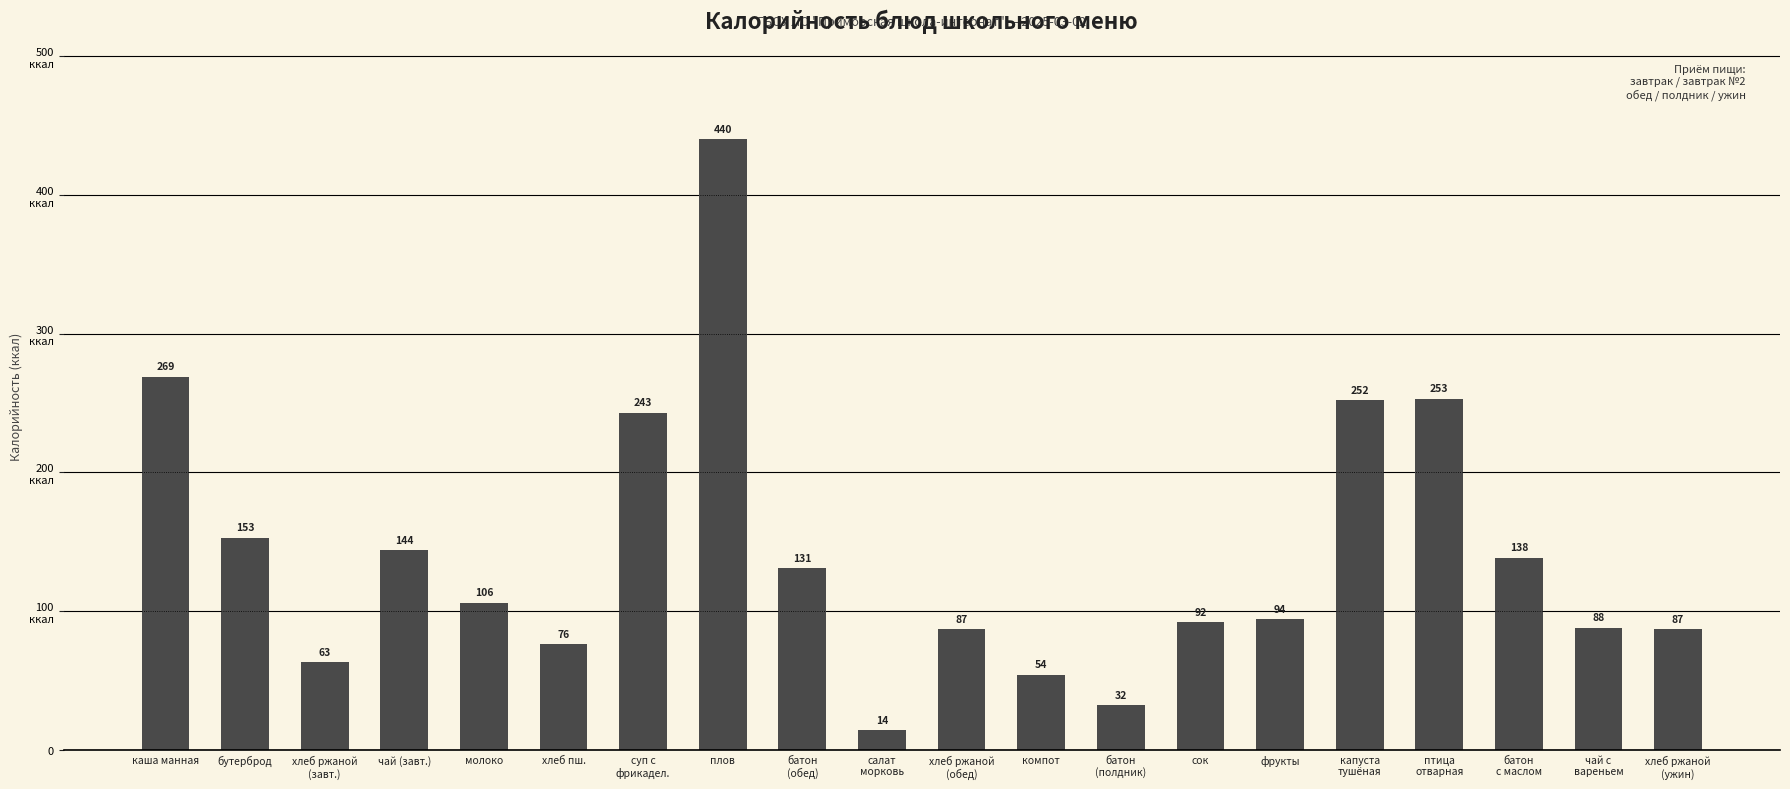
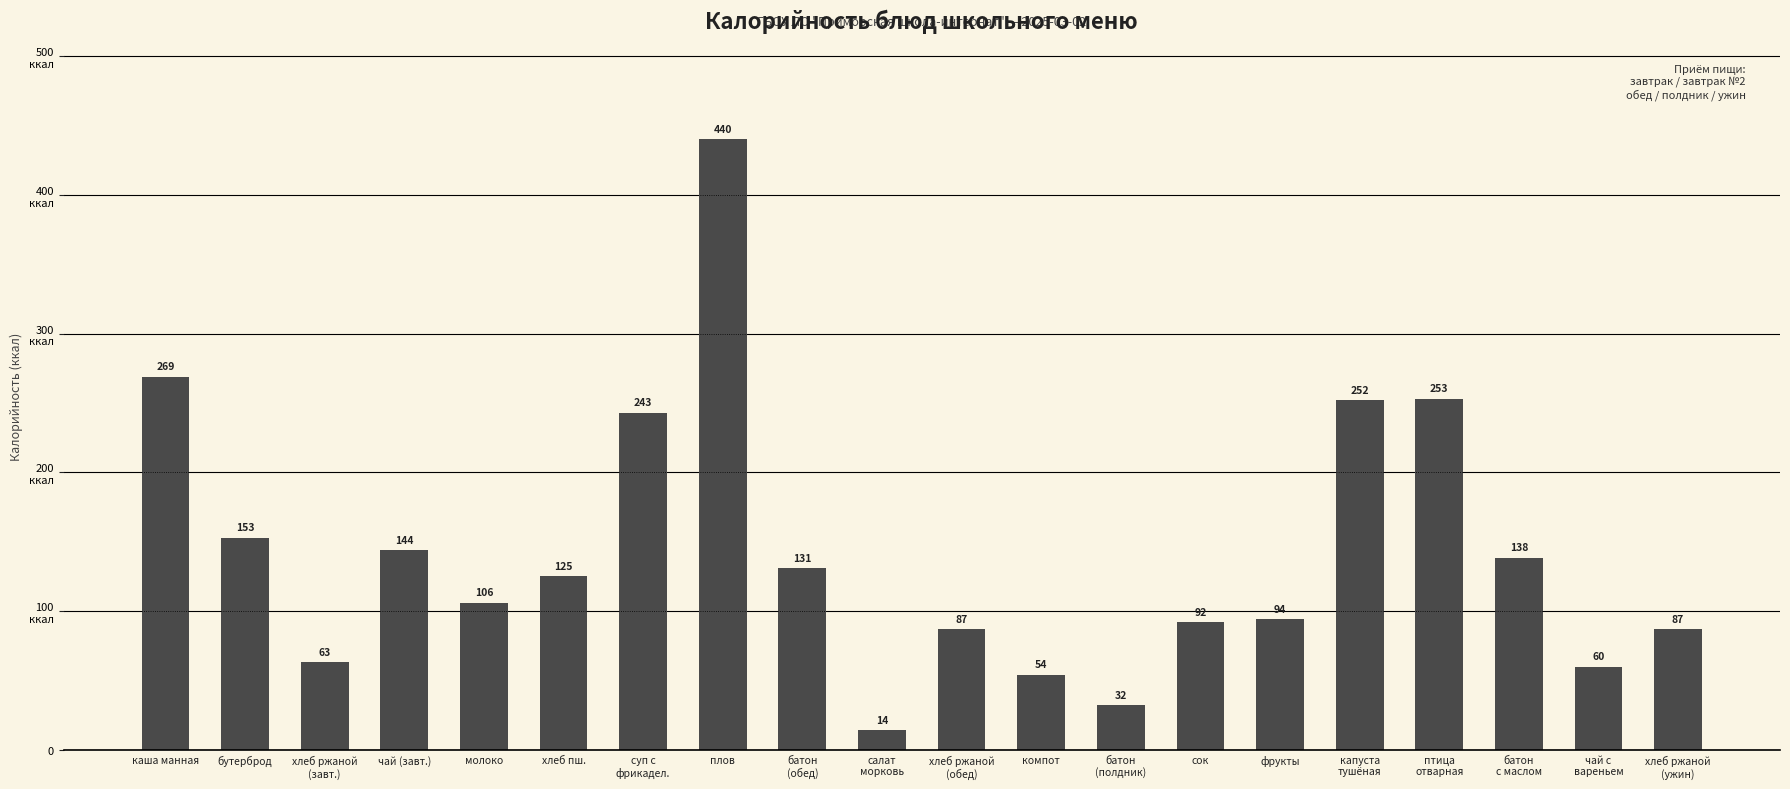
  {
    "каша манная": 269,
    "бутерброд": 153,
    "хлеб ржаной (завт.)": 63,
    "чай (завт.)": 144,
    "молоко": 106,
-   "хлеб пш.": 76,
+   "хлеб пш.": 125,
    "суп с фрикадел.": 243,
    "плов": 440,
    "батон (обед)": 131,
    "салат морковь": 14,
    "хлеб ржаной (обед)": 87,
    "компот": 54,
    "батон (полдник)": 32,
    "сок": 92,
    "фрукты": 94,
    "капуста тушёная": 252,
    "птица отварная": 253,
    "батон с маслом": 138,
-   "чай с вареньем": 88,
+   "чай с вареньем": 60,
    "хлеб ржаной (ужин)": 87
  }
